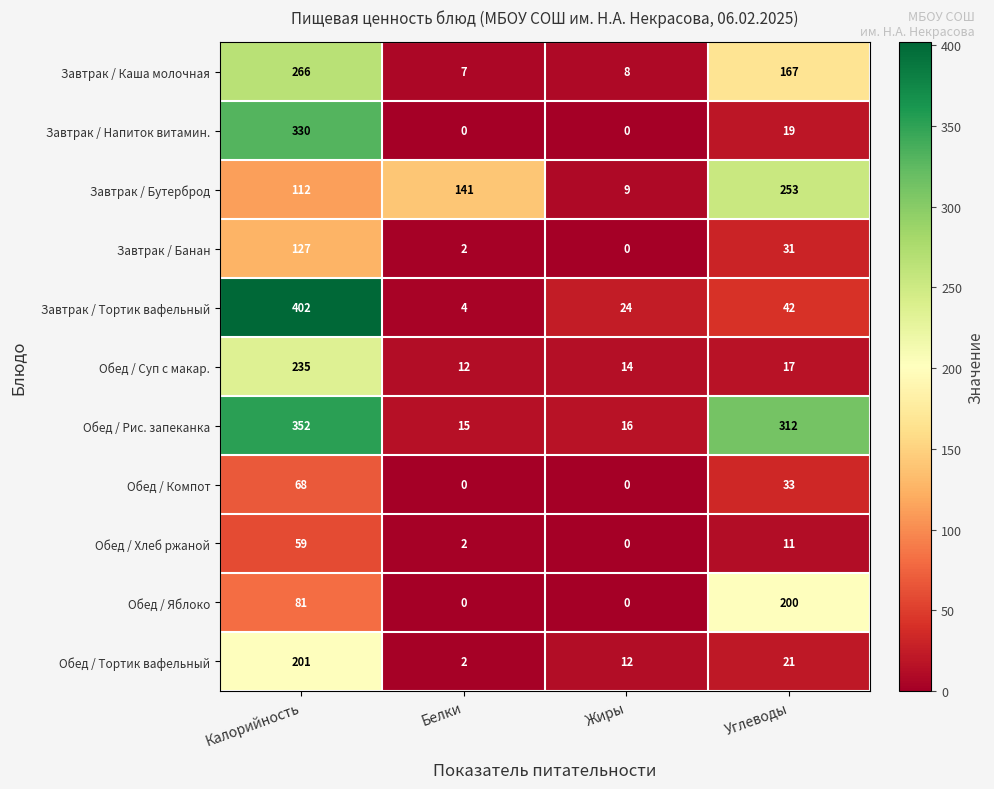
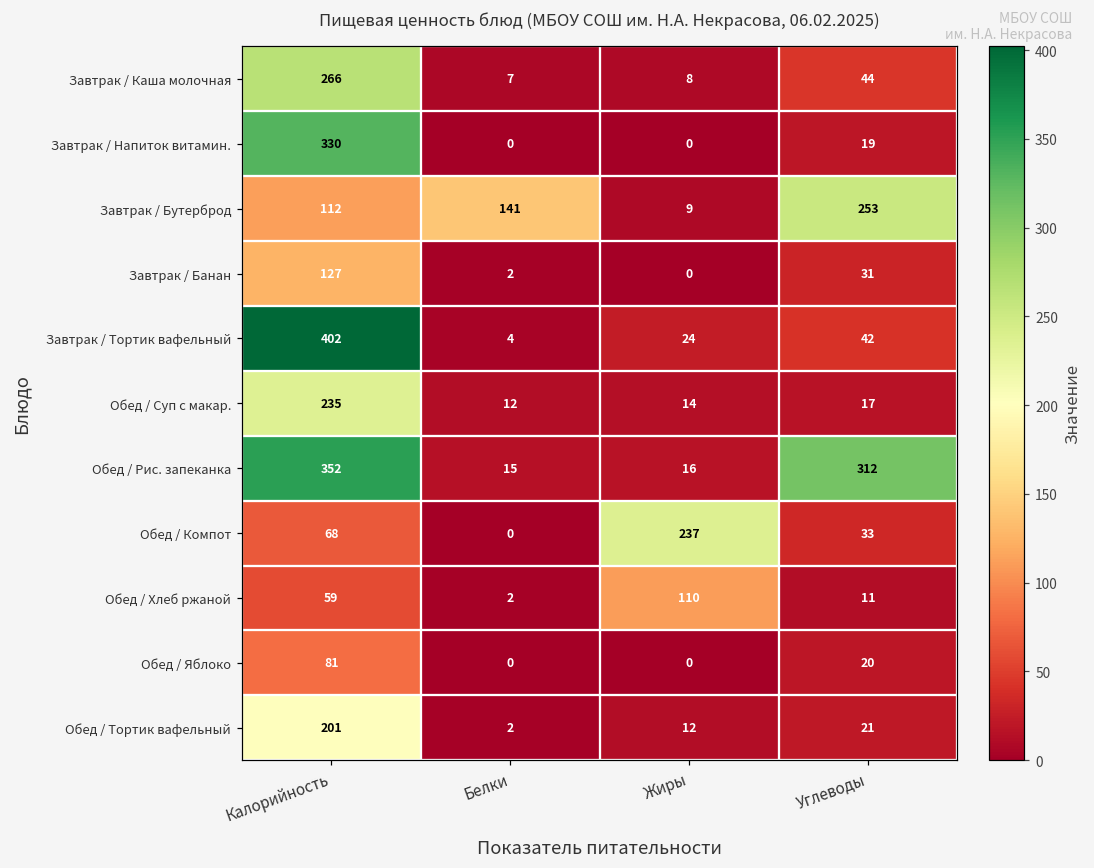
  {
    "Завтрак / Каша молочная": {
      "Калорийность": 266,
      "Белки": 7,
      "Жиры": 8,
-     "Углеводы": 167
+     "Углеводы": 44
    },
    "Завтрак / Напиток витамин.": {
      "Калорийность": 330,
      "Белки": 0,
      "Жиры": 0,
      "Углеводы": 19
    },
    "Завтрак / Бутерброд": {
      "Калорийность": 112,
      "Белки": 141,
      "Жиры": 9,
      "Углеводы": 253
    },
    "Завтрак / Банан": {
      "Калорийность": 127,
      "Белки": 2,
      "Жиры": 0,
      "Углеводы": 31
    },
    "Завтрак / Тортик вафельный": {
      "Калорийность": 402,
      "Белки": 4,
      "Жиры": 24,
      "Углеводы": 42
    },
    "Обед / Суп с макар.": {
      "Калорийность": 235,
      "Белки": 12,
      "Жиры": 14,
      "Углеводы": 17
    },
    "Обед / Рис. запеканка": {
      "Калорийность": 352,
      "Белки": 15,
      "Жиры": 16,
      "Углеводы": 312
    },
    "Обед / Компот": {
      "Калорийность": 68,
      "Белки": 0,
-     "Жиры": 0,
+     "Жиры": 237,
      "Углеводы": 33
    },
    "Обед / Хлеб ржаной": {
      "Калорийность": 59,
      "Белки": 2,
-     "Жиры": 0,
+     "Жиры": 110,
      "Углеводы": 11
    },
    "Обед / Яблоко": {
      "Калорийность": 81,
      "Белки": 0,
      "Жиры": 0,
-     "Углеводы": 200
+     "Углеводы": 20
    },
    "Обед / Тортик вафельный": {
      "Калорийность": 201,
      "Белки": 2,
      "Жиры": 12,
      "Углеводы": 21
    }
  }
